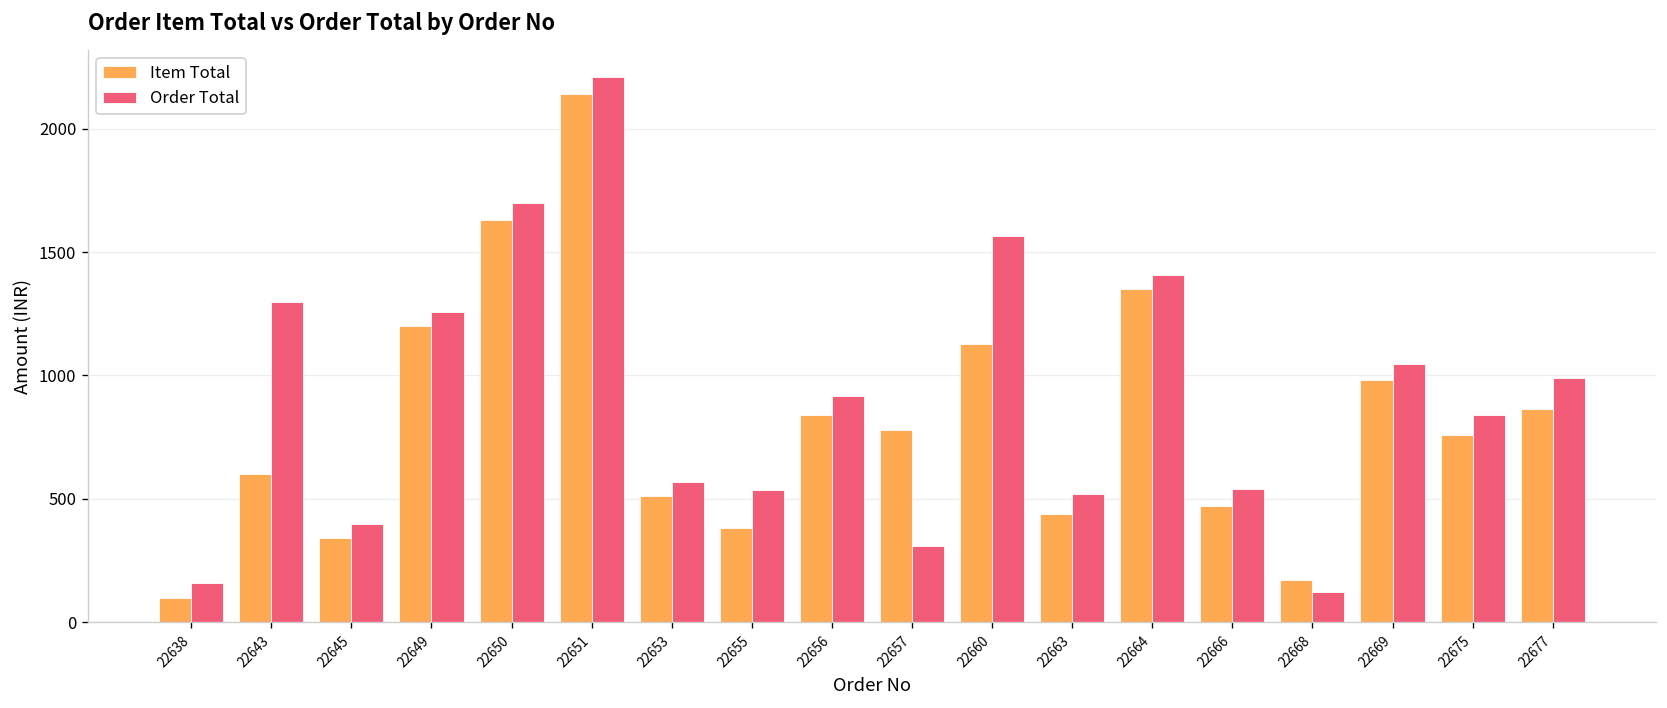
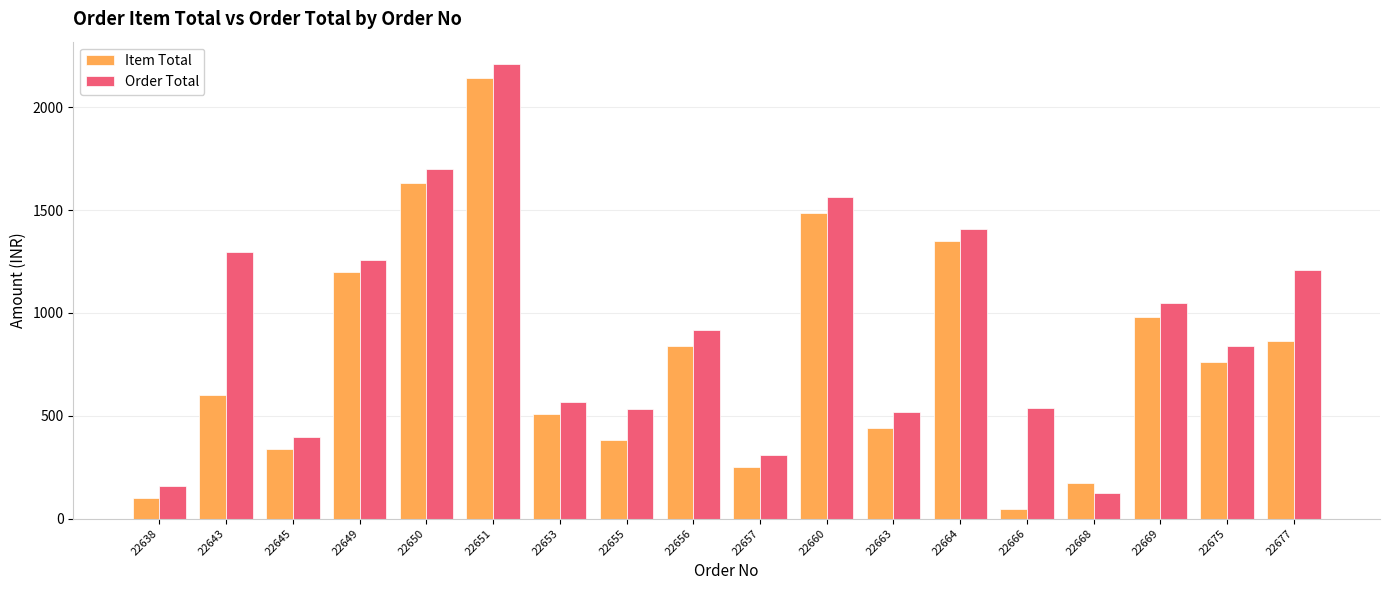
  {
    "Item Total": {
      "22638": 100,
      "22643": 600,
      "22645": 340,
      "22649": 1200,
      "22650": 1630,
      "22651": 2140,
      "22653": 510,
      "22655": 380,
      "22656": 840,
-     "22657": 780,
-     "22660": 1130,
+     "22657": 250,
+     "22660": 1490,
      "22663": 440,
      "22664": 1350,
-     "22666": 470,
+     "22666": 50,
      "22668": 170,
      "22669": 980,
      "22675": 760,
      "22677": 860
    },
    "Order Total": {
      "22638": 160,
      "22643": 1300,
      "22645": 400,
      "22649": 1260,
      "22650": 1700,
      "22651": 2210,
      "22653": 570,
      "22655": 540,
      "22656": 920,
      "22657": 310,
      "22660": 1560,
      "22663": 520,
      "22664": 1410,
      "22666": 540,
      "22668": 120,
      "22669": 1050,
      "22675": 840,
-     "22677": 990
+     "22677": 1210
    }
  }
